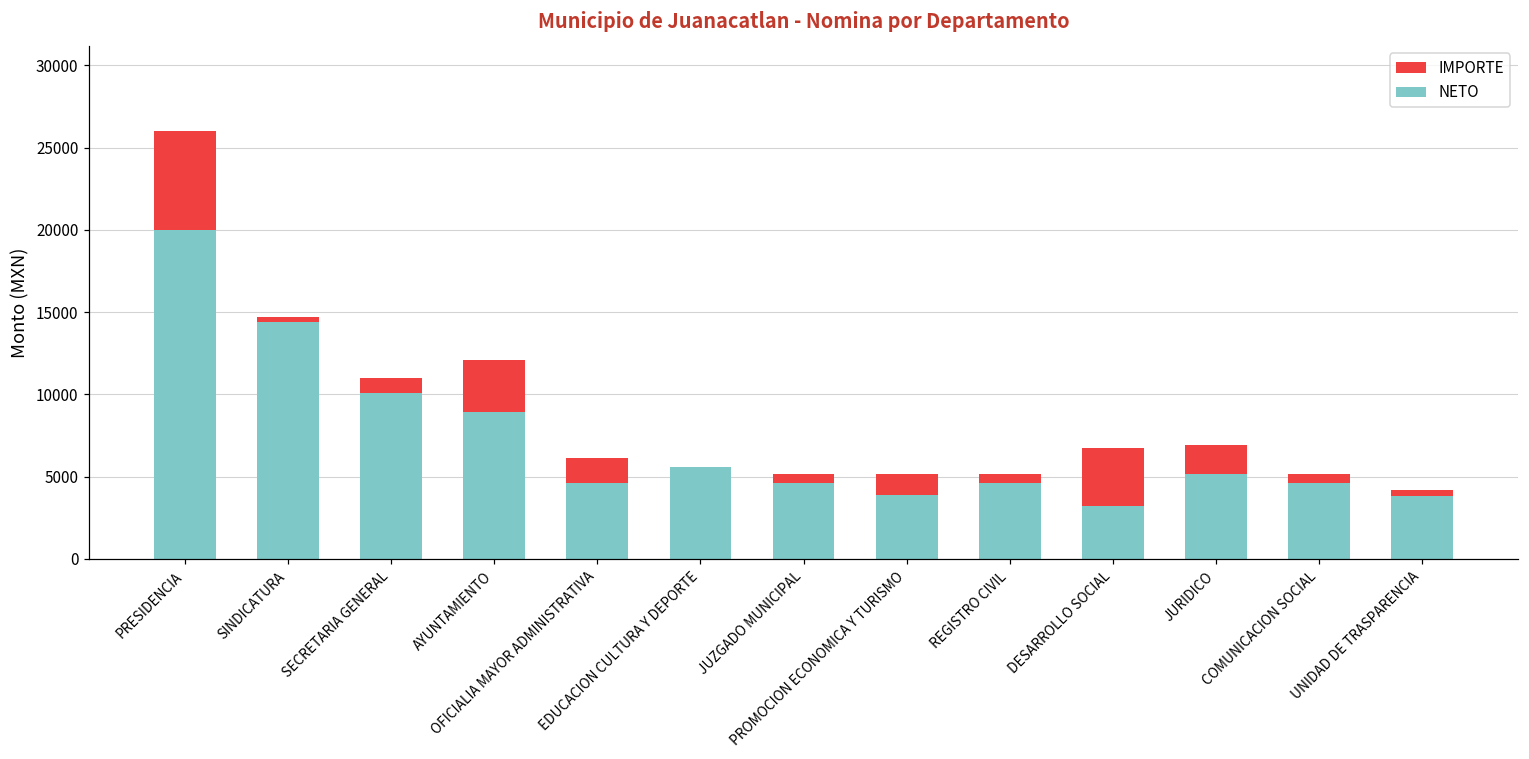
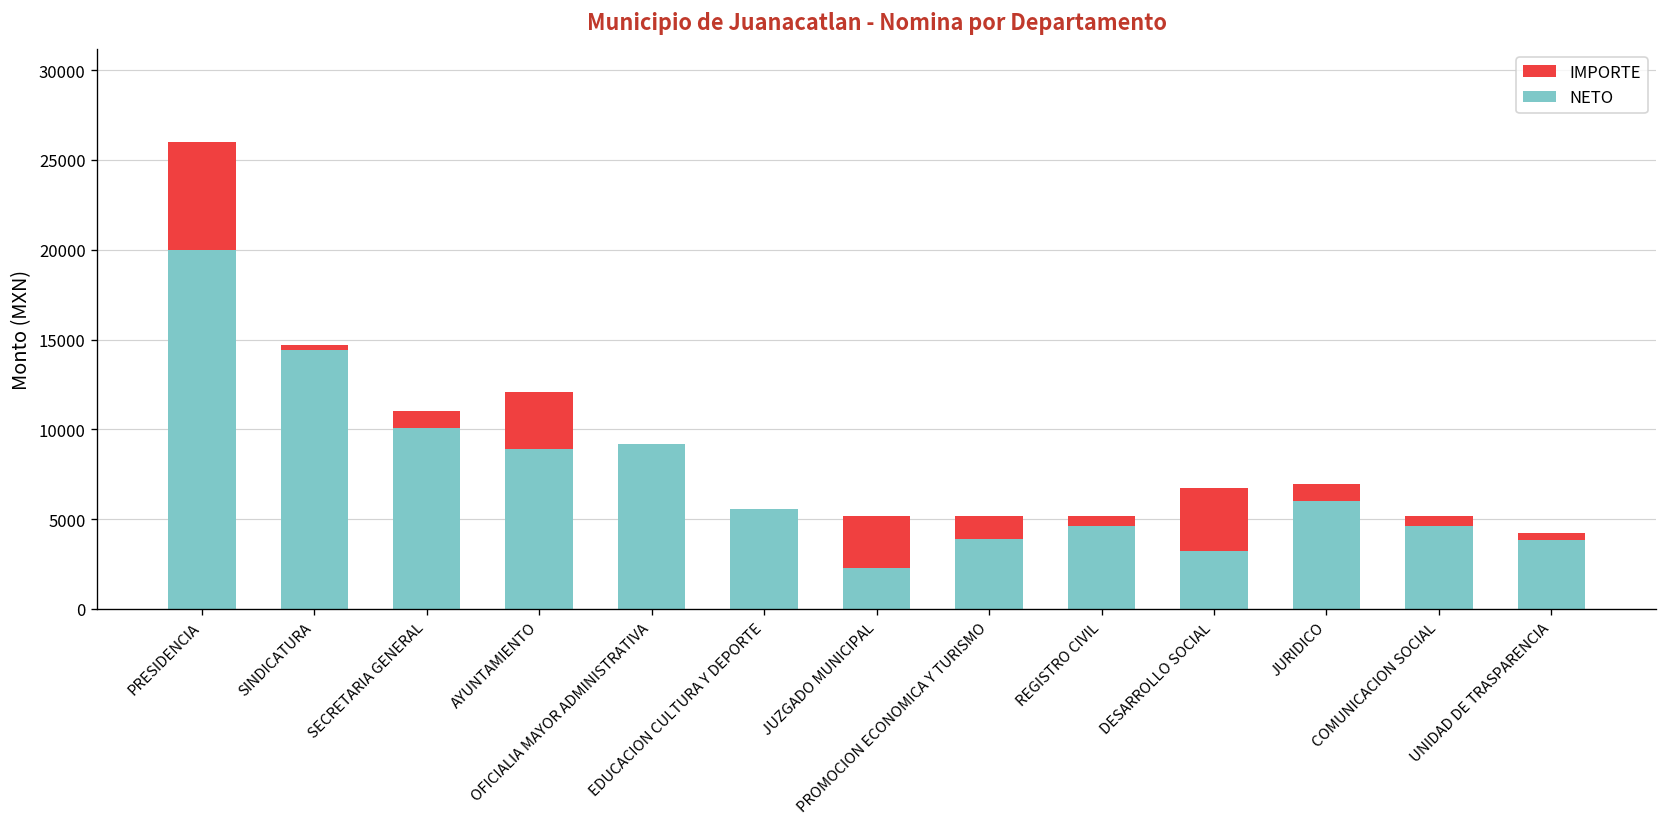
  {
    "IMPORTE": {
      "PRESIDENCIA": 26000,
      "SINDICATURA": 14700,
      "SECRETARIA GENERAL": 11000,
      "AYUNTAMIENTO": 12100,
      "JUZGADO MUNICIPAL": 5200,
      "PROMOCION ECONOMICA Y TURISMO": 5200,
      "REGISTRO CIVIL": 5200,
      "DESARROLLO SOCIAL": 6800,
      "JURIDICO": 6900,
      "COMUNICACION SOCIAL": 5200,
      "UNIDAD DE TRASPARENCIA": 4200
    },
    "NETO": {
-     "OFICIALIA MAYOR ADMINISTRATIVA": 4600,
+     "OFICIALIA MAYOR ADMINISTRATIVA": 9200,
      "EDUCACION CULTURA Y DEPORTE": 5600,
-     "JUZGADO MUNICIPAL": 4600,
-     "JURIDICO": 5200
+     "JUZGADO MUNICIPAL": 2300,
+     "JURIDICO": 6000
    }
  }
